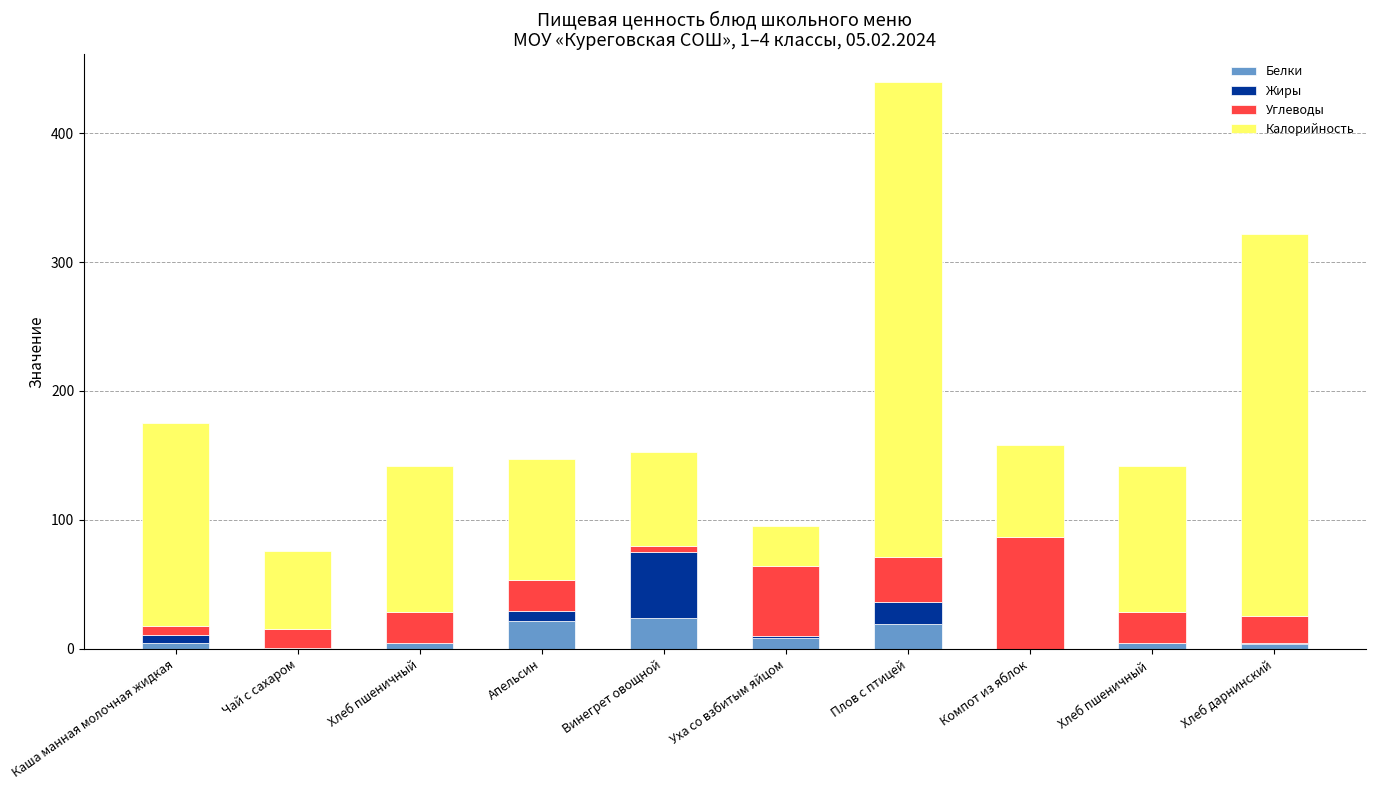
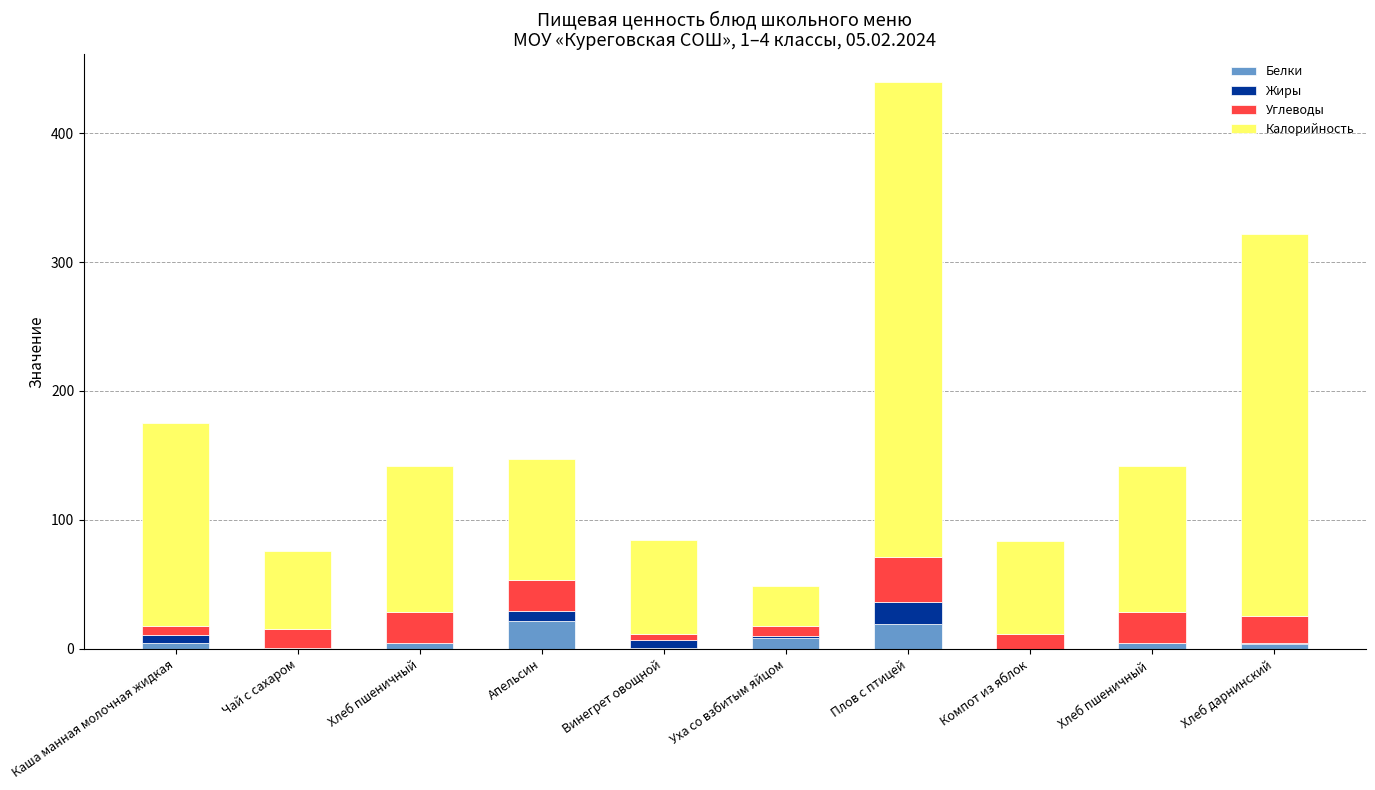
  {
    "Белки": {
      "Каша манная молочная жидкая": 4,
      "Апельсин": 21,
-     "Винегрет овощной": 24,
+     "Винегрет овощной": 1,
      "Уха со взбитым яйцом": 8,
      "Плов с птицей": 19,
      "Компот из яблок": 0,
      "Хлеб дарнинский": 4
    },
    "Жиры": {
      "Каша манная молочная жидкая": 6,
      "Чай с сахаром": 0,
      "Апельсин": 8,
-     "Винегрет овощной": 51,
+     "Винегрет овощной": 6,
      "Уха со взбитым яйцом": 2,
      "Плов с птицей": 17,
      "Компот из яблок": 0
    },
    "Углеводы": {
      "Каша манная молочная жидкая": 7,
      "Чай с сахаром": 15,
      "Апельсин": 24,
      "Винегрет овощной": 5,
-     "Уха со взбитым яйцом": 54,
+     "Уха со взбитым яйцом": 8,
      "Плов с птицей": 35,
-     "Компот из яблок": 86,
+     "Компот из яблок": 12,
      "Хлеб дарнинский": 21
    },
    "Калорийность": {
      "Каша манная молочная жидкая": 157,
      "Чай с сахаром": 60,
      "Апельсин": 94,
      "Винегрет овощной": 73,
      "Уха со взбитым яйцом": 31,
      "Плов с птицей": 368,
      "Компот из яблок": 72,
      "Хлеб дарнинский": 296
    }
  }
